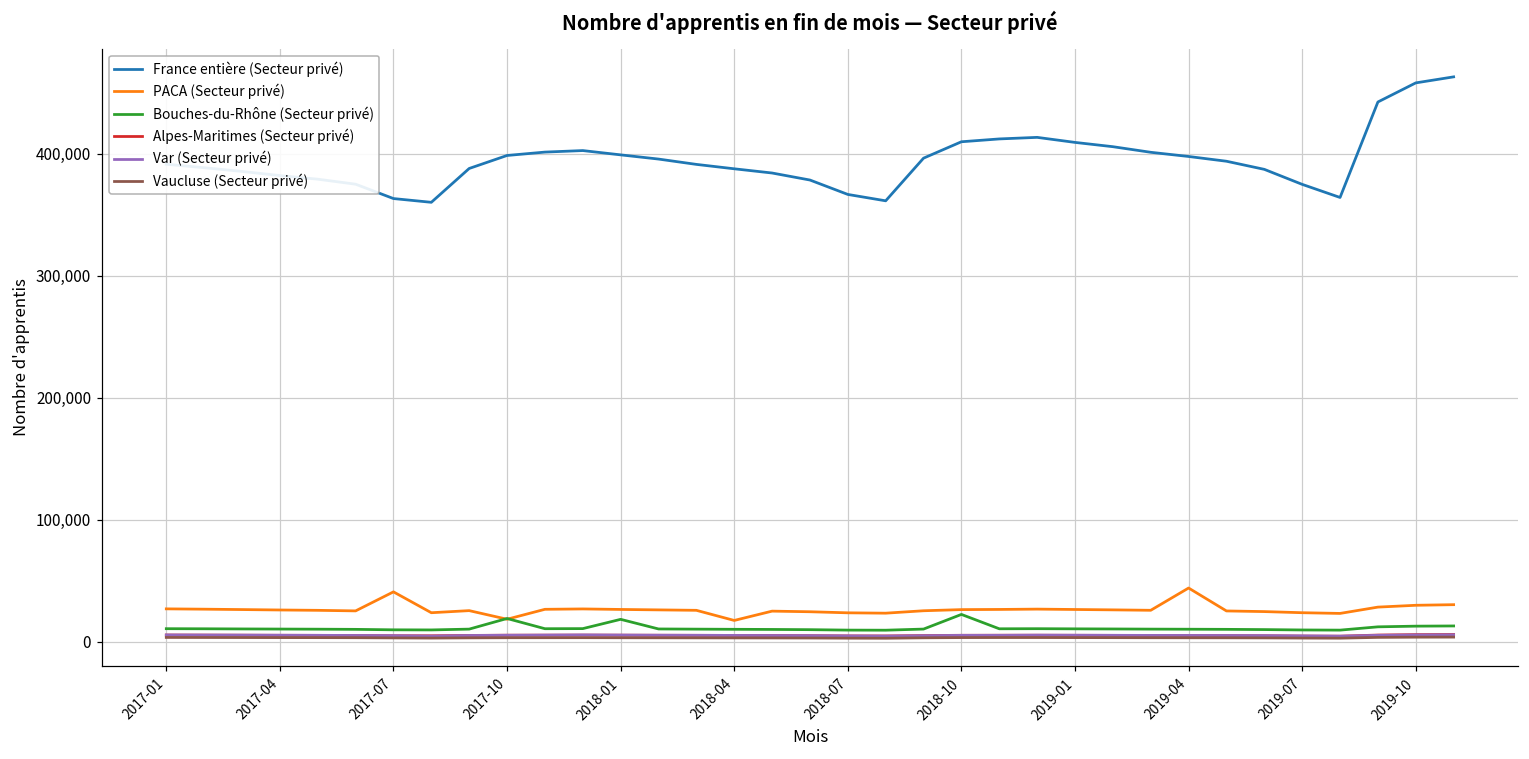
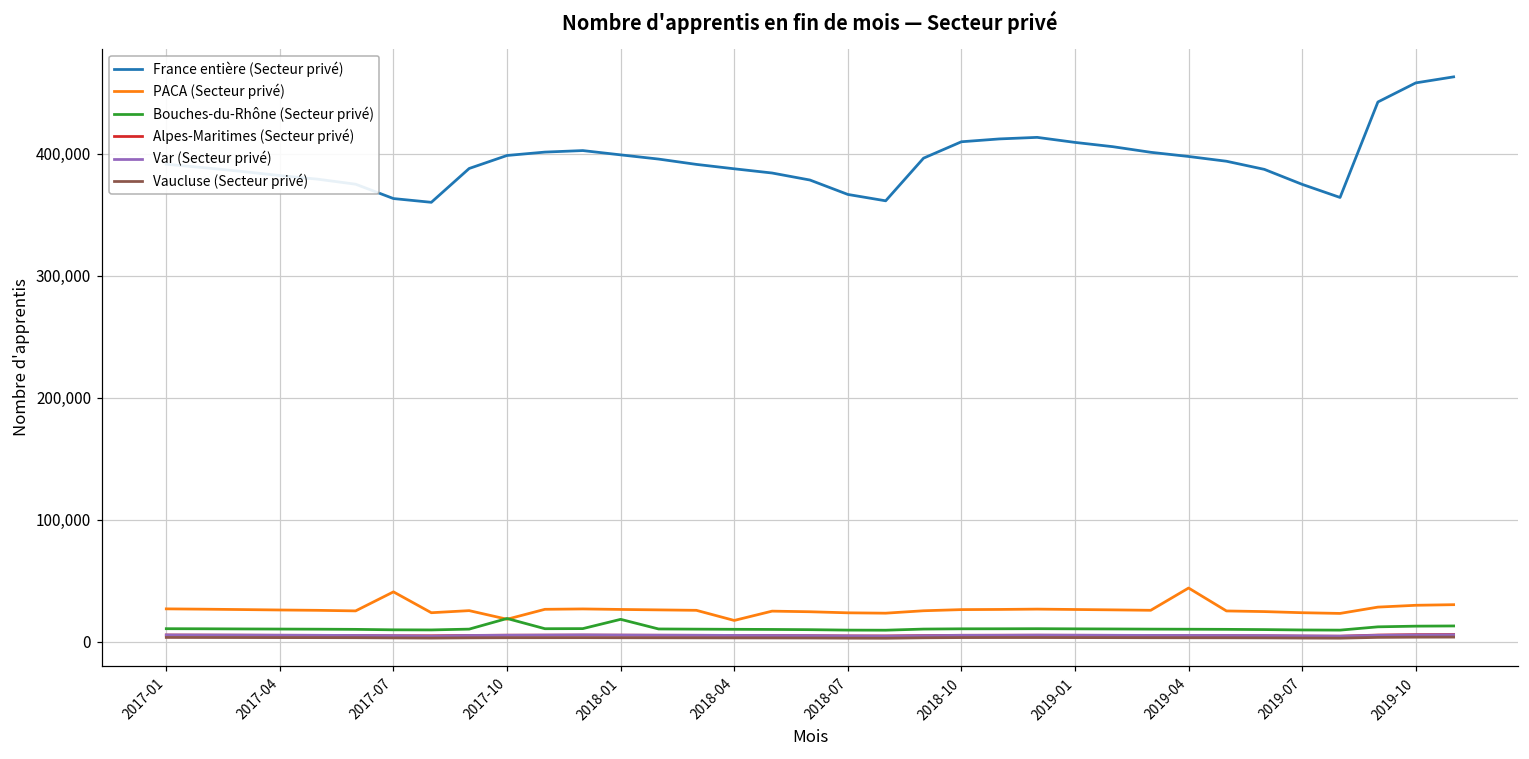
  {
    "France entière (Secteur privé)": {
      "2017-07": "363,000",
      "2017-10": "399,000",
      "2018-01": "399,000",
      "2018-04": "388,000",
      "2018-07": "367,000",
      "2018-10": "410,000",
      "2019-01": "409,000",
      "2019-04": "398,000",
      "2019-07": "375,000",
      "2019-10": "458,000"
    },
    "PACA (Secteur privé)": {
      "2017-01": "27,000",
      "2017-04": "26,000",
      "2017-07": "41,000",
      "2018-01": "26,000",
      "2018-04": "17,000",
      "2018-07": "24,000",
      "2018-10": "26,000",
      "2019-01": "26,000",
      "2019-04": "44,000",
      "2019-07": "24,000",
      "2019-10": "30,000"
    },
    "Bouches-du-Rhône (Secteur privé)": {
      "2017-01": "11,000",
      "2017-04": "10,000",
      "2017-07": "10,000",
      "2018-01": "18,000",
      "2018-04": "10,000",
      "2018-07": "10,000",
-     "2018-10": "22,000",
+     "2018-10": "11,000",
      "2019-01": "11,000",
      "2019-04": "10,000",
      "2019-07": "10,000",
      "2019-10": "13,000"
    }
  }
